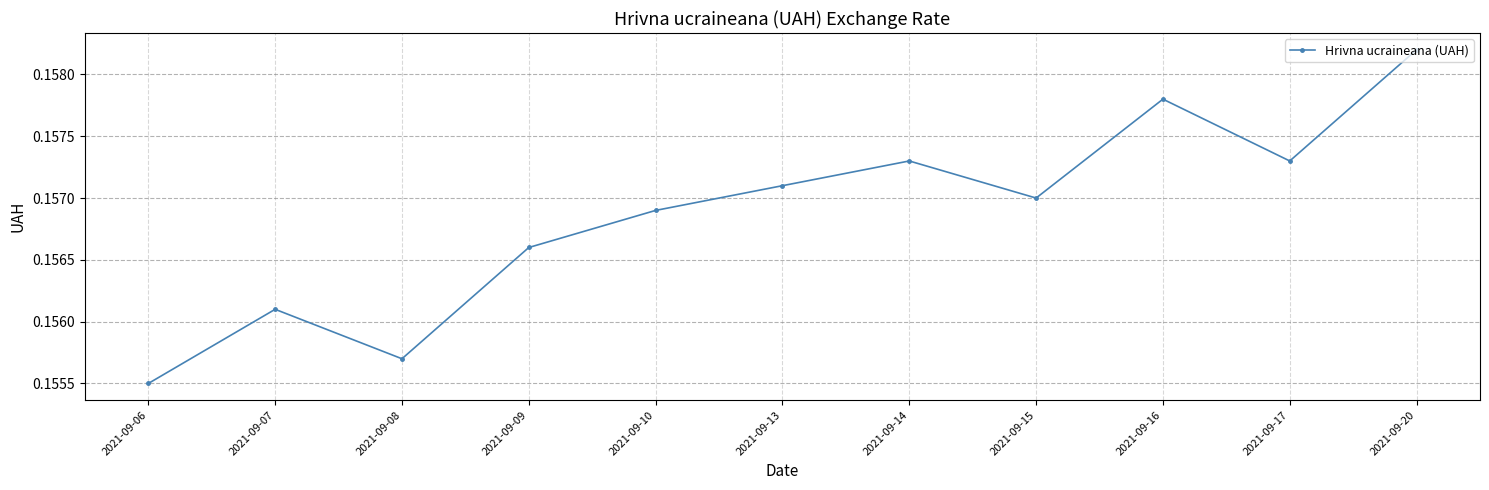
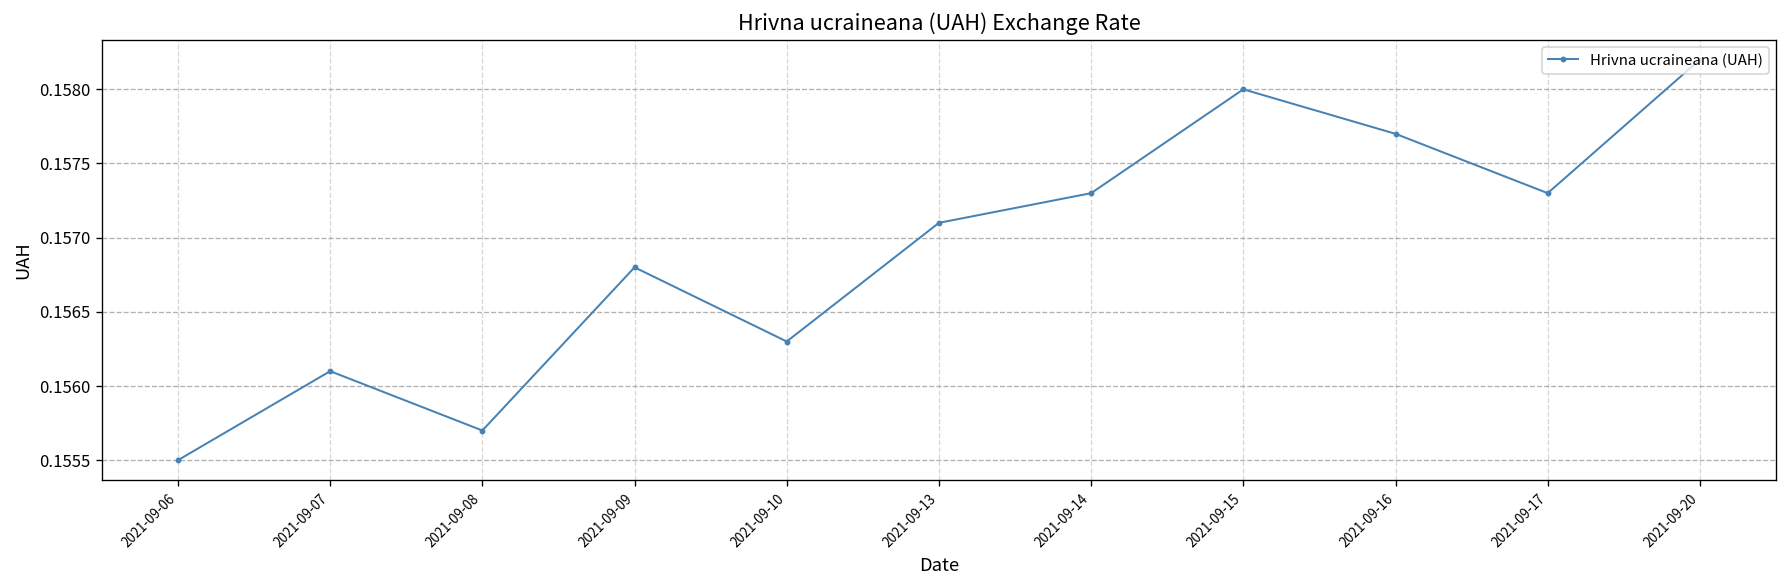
  {
    "2021-09-06": 0.1555,
    "2021-09-07": 0.1561,
    "2021-09-08": 0.1557,
-   "2021-09-09": 0.1566,
-   "2021-09-10": 0.1569,
+   "2021-09-09": 0.1568,
+   "2021-09-10": 0.1563,
    "2021-09-13": 0.1571,
    "2021-09-14": 0.1573,
-   "2021-09-15": 0.157,
-   "2021-09-16": 0.1578,
+   "2021-09-15": 0.158,
+   "2021-09-16": 0.1577,
    "2021-09-17": 0.1573
  }
